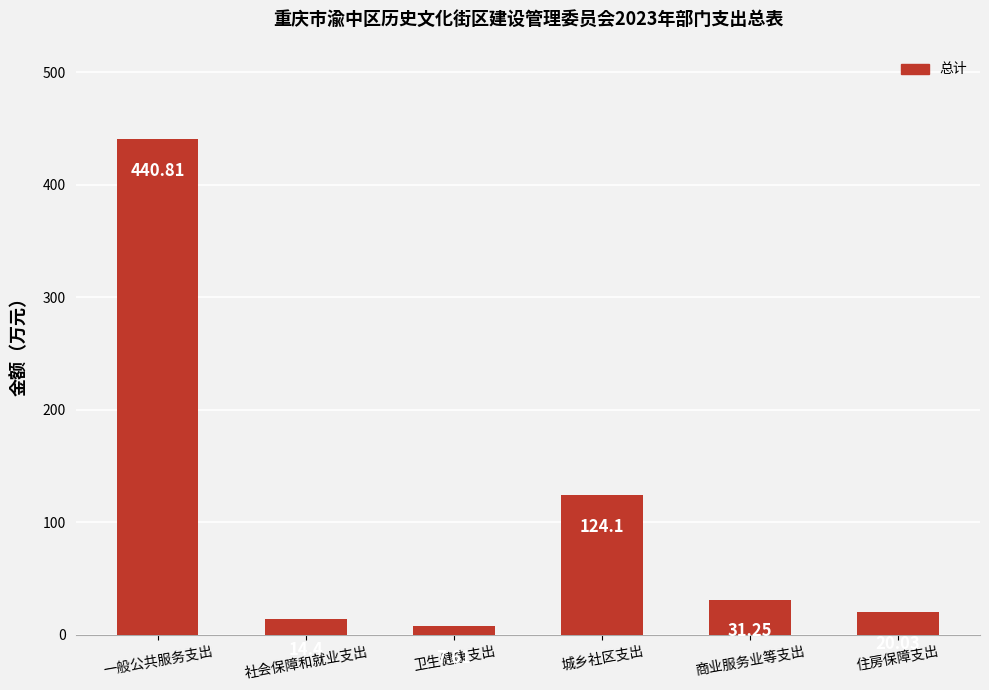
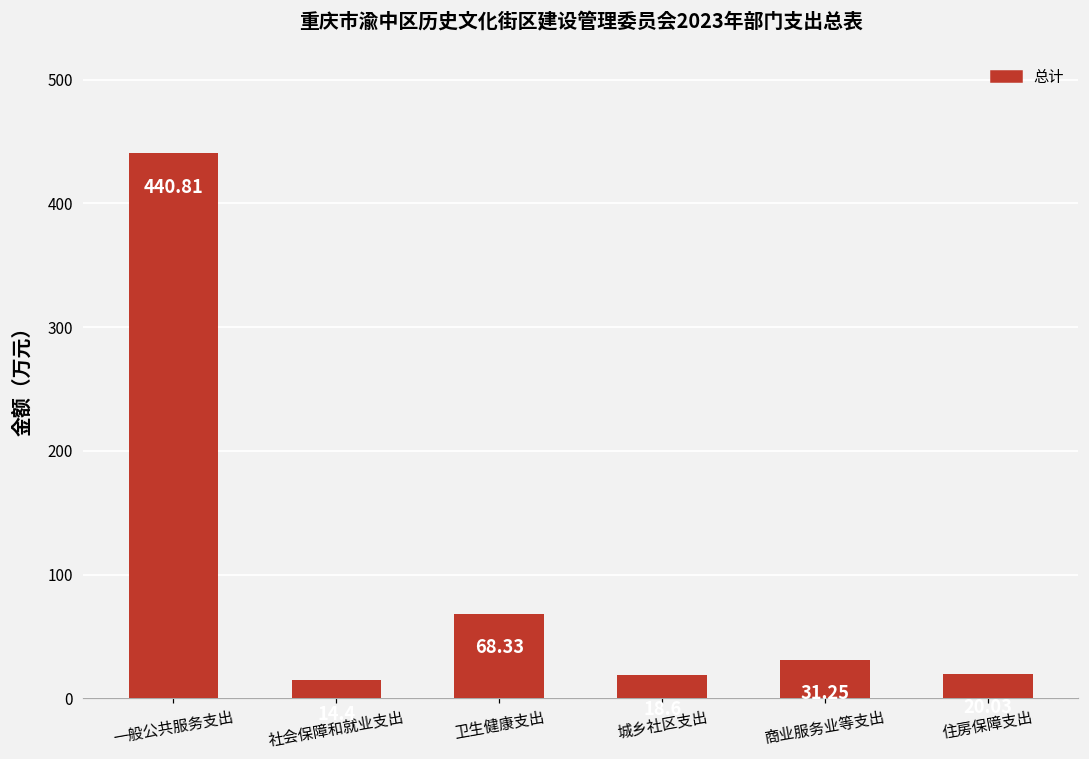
  {
    "社会保障和就业支出": 14,
-   "卫生健康支出": 8,
-   "城乡社区支出": 124,
+   "卫生健康支出": 68,
+   "城乡社区支出": 19,
    "住房保障支出": 20
  }
